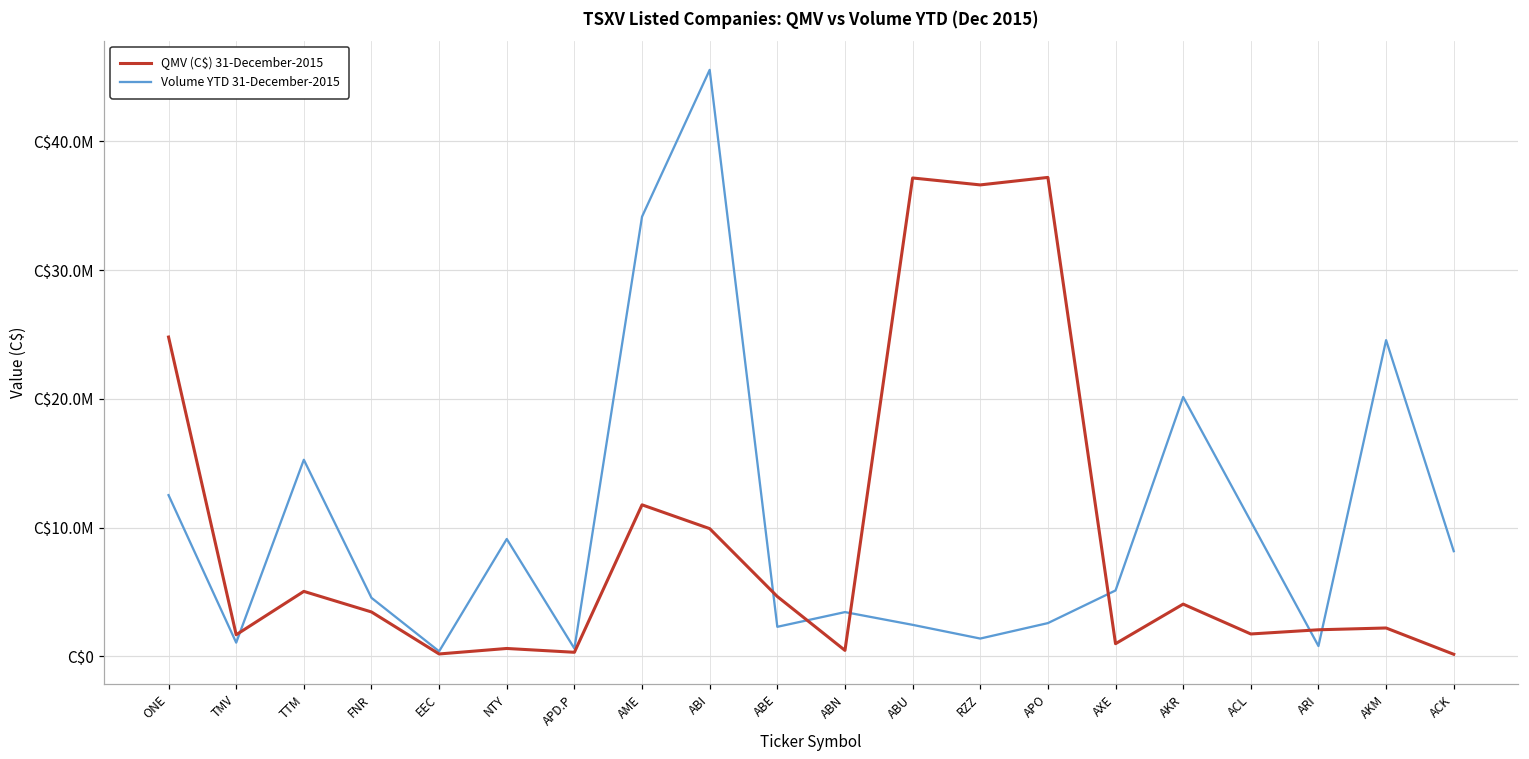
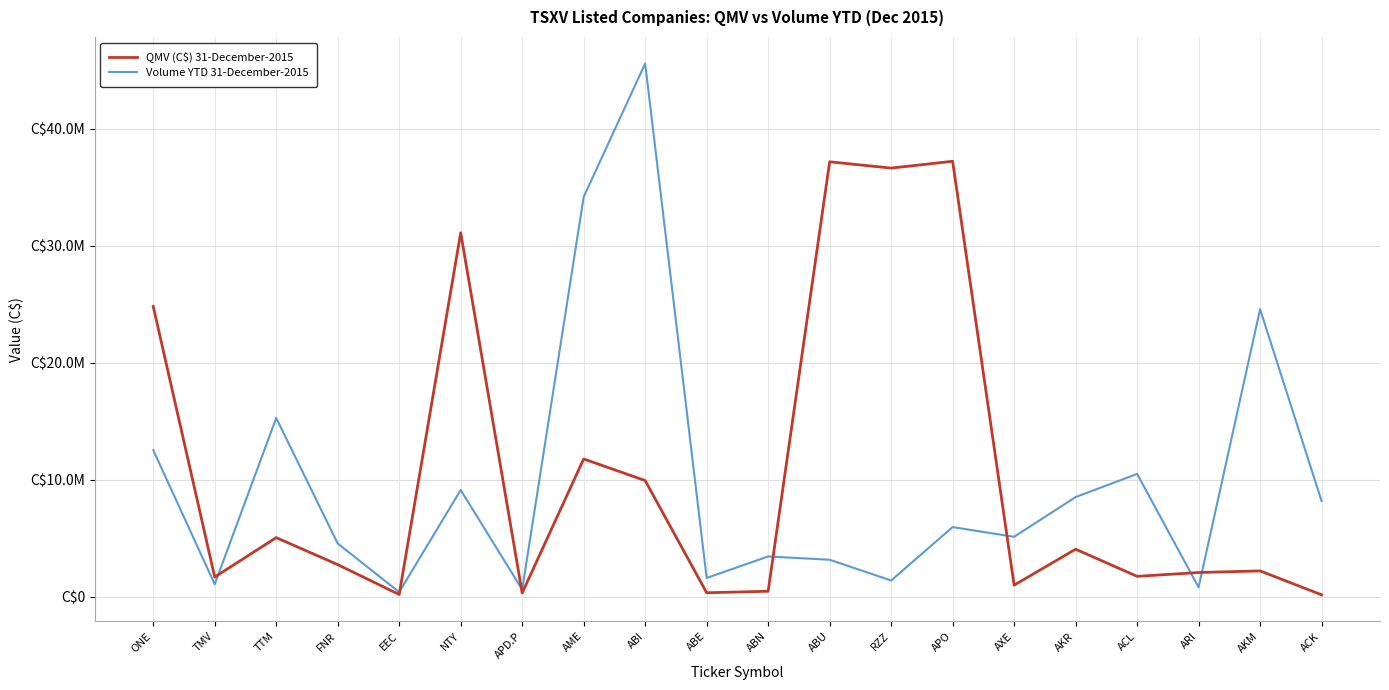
  {
    "QMV (C$) 31-December-2015": {
      "ONE": "C$24800000",
      "TMV": "C$1700000",
      "TTM": "C$5100000",
-     "FNR": "C$3500000",
-     "NTY": "C$600000",
+     "FNR": "C$2700000",
+     "NTY": "C$31100000",
      "APD.P": "C$300000",
      "AME": "C$11800000",
      "ABI": "C$9900000",
-     "ABE": "C$4700000",
+     "ABE": "C$300000",
      "ABN": "C$500000",
      "ABU": "C$37200000",
      "RZZ": "C$36600000",
      "APO": "C$37200000",
      "AXE": "C$1000000",
      "AKR": "C$4100000",
      "ACL": "C$1700000",
      "ARI": "C$2100000",
      "AKM": "C$2200000",
      "ACK": "C$200000"
    },
    "Volume YTD 31-December-2015": {
      "ONE": "C$12500000",
      "TMV": "C$1100000",
      "TTM": "C$15300000",
      "FNR": "C$4600000",
      "NTY": "C$9100000",
      "APD.P": "C$600000",
      "AME": "C$34200000",
      "ABI": "C$45600000",
-     "ABE": "C$2300000",
+     "ABE": "C$1600000",
      "ABN": "C$3400000",
-     "ABU": "C$2500000",
+     "ABU": "C$3200000",
      "RZZ": "C$1400000",
-     "APO": "C$2600000",
+     "APO": "C$6000000",
      "AXE": "C$5100000",
-     "AKR": "C$20200000",
+     "AKR": "C$8500000",
      "ACL": "C$10500000",
      "ARI": "C$800000",
      "AKM": "C$24600000",
      "ACK": "C$8200000"
    }
  }
